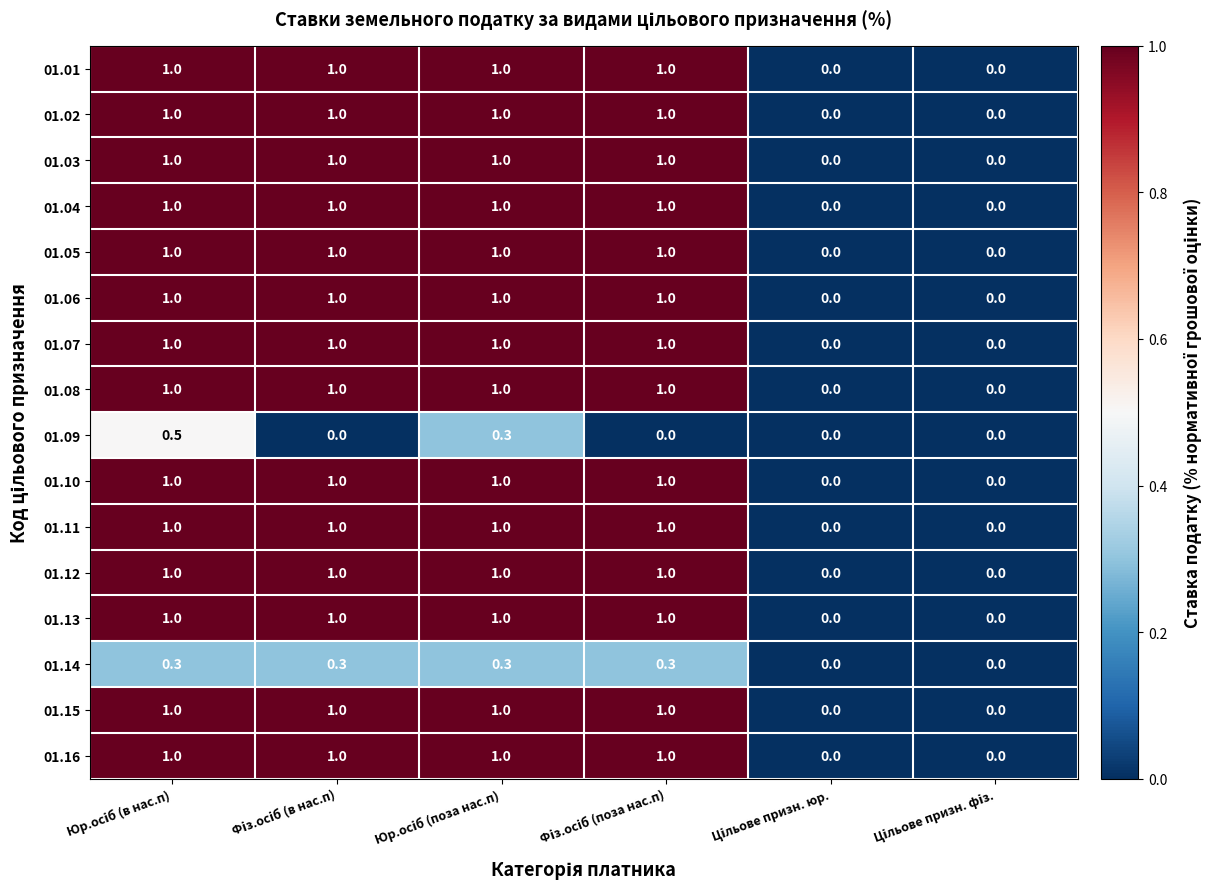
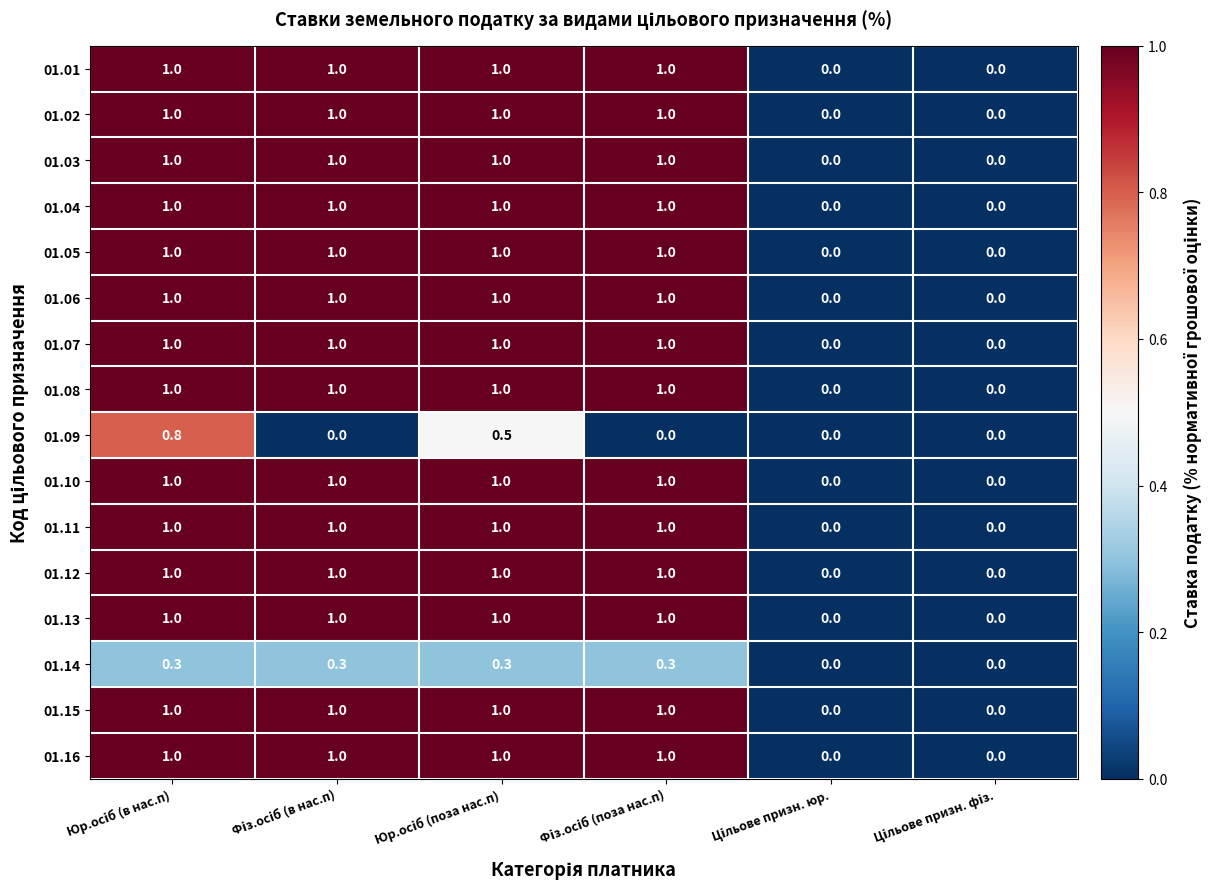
  {
    "01.01": {
      "Юр.осіб (в нас.п)": 1.0,
      "Фіз.осіб (в нас.п)": 1.0,
      "Юр.осіб (поза нас.п)": 1.0,
      "Фіз.осіб (поза нас.п)": 1.0,
      "Цільове призн. юр.": 0.0,
      "Цільове призн. фіз.": 0.0
    },
    "01.02": {
      "Юр.осіб (в нас.п)": 1.0,
      "Фіз.осіб (в нас.п)": 1.0,
      "Юр.осіб (поза нас.п)": 1.0,
      "Фіз.осіб (поза нас.п)": 1.0,
      "Цільове призн. юр.": 0.0,
      "Цільове призн. фіз.": 0.0
    },
    "01.03": {
      "Юр.осіб (в нас.п)": 1.0,
      "Фіз.осіб (в нас.п)": 1.0,
      "Юр.осіб (поза нас.п)": 1.0,
      "Фіз.осіб (поза нас.п)": 1.0,
      "Цільове призн. юр.": 0.0,
      "Цільове призн. фіз.": 0.0
    },
    "01.04": {
      "Юр.осіб (в нас.п)": 1.0,
      "Фіз.осіб (в нас.п)": 1.0,
      "Юр.осіб (поза нас.п)": 1.0,
      "Фіз.осіб (поза нас.п)": 1.0,
      "Цільове призн. юр.": 0.0,
      "Цільове призн. фіз.": 0.0
    },
    "01.05": {
      "Юр.осіб (в нас.п)": 1.0,
      "Фіз.осіб (в нас.п)": 1.0,
      "Юр.осіб (поза нас.п)": 1.0,
      "Фіз.осіб (поза нас.п)": 1.0,
      "Цільове призн. юр.": 0.0,
      "Цільове призн. фіз.": 0.0
    },
    "01.06": {
      "Юр.осіб (в нас.п)": 1.0,
      "Фіз.осіб (в нас.п)": 1.0,
      "Юр.осіб (поза нас.п)": 1.0,
      "Фіз.осіб (поза нас.п)": 1.0,
      "Цільове призн. юр.": 0.0,
      "Цільове призн. фіз.": 0.0
    },
    "01.07": {
      "Юр.осіб (в нас.п)": 1.0,
      "Фіз.осіб (в нас.п)": 1.0,
      "Юр.осіб (поза нас.п)": 1.0,
      "Фіз.осіб (поза нас.п)": 1.0,
      "Цільове призн. юр.": 0.0,
      "Цільове призн. фіз.": 0.0
    },
    "01.08": {
      "Юр.осіб (в нас.п)": 1.0,
      "Фіз.осіб (в нас.п)": 1.0,
      "Юр.осіб (поза нас.п)": 1.0,
      "Фіз.осіб (поза нас.п)": 1.0,
      "Цільове призн. юр.": 0.0,
      "Цільове призн. фіз.": 0.0
    },
    "01.09": {
-     "Юр.осіб (в нас.п)": 0.5,
+     "Юр.осіб (в нас.п)": 0.8,
      "Фіз.осіб (в нас.п)": 0.0,
-     "Юр.осіб (поза нас.п)": 0.3,
+     "Юр.осіб (поза нас.п)": 0.5,
      "Фіз.осіб (поза нас.п)": 0.0,
      "Цільове призн. юр.": 0.0,
      "Цільове призн. фіз.": 0.0
    },
    "01.10": {
      "Юр.осіб (в нас.п)": 1.0,
      "Фіз.осіб (в нас.п)": 1.0,
      "Юр.осіб (поза нас.п)": 1.0,
      "Фіз.осіб (поза нас.п)": 1.0,
      "Цільове призн. юр.": 0.0,
      "Цільове призн. фіз.": 0.0
    },
    "01.11": {
      "Юр.осіб (в нас.п)": 1.0,
      "Фіз.осіб (в нас.п)": 1.0,
      "Юр.осіб (поза нас.п)": 1.0,
      "Фіз.осіб (поза нас.п)": 1.0,
      "Цільове призн. юр.": 0.0,
      "Цільове призн. фіз.": 0.0
    },
    "01.12": {
      "Юр.осіб (в нас.п)": 1.0,
      "Фіз.осіб (в нас.п)": 1.0,
      "Юр.осіб (поза нас.п)": 1.0,
      "Фіз.осіб (поза нас.п)": 1.0,
      "Цільове призн. юр.": 0.0,
      "Цільове призн. фіз.": 0.0
    },
    "01.13": {
      "Юр.осіб (в нас.п)": 1.0,
      "Фіз.осіб (в нас.п)": 1.0,
      "Юр.осіб (поза нас.п)": 1.0,
      "Фіз.осіб (поза нас.п)": 1.0,
      "Цільове призн. юр.": 0.0,
      "Цільове призн. фіз.": 0.0
    },
    "01.14": {
      "Юр.осіб (в нас.п)": 0.3,
      "Фіз.осіб (в нас.п)": 0.3,
      "Юр.осіб (поза нас.п)": 0.3,
      "Фіз.осіб (поза нас.п)": 0.3,
      "Цільове призн. юр.": 0.0,
      "Цільове призн. фіз.": 0.0
    },
    "01.15": {
      "Юр.осіб (в нас.п)": 1.0,
      "Фіз.осіб (в нас.п)": 1.0,
      "Юр.осіб (поза нас.п)": 1.0,
      "Фіз.осіб (поза нас.п)": 1.0,
      "Цільове призн. юр.": 0.0,
      "Цільове призн. фіз.": 0.0
    },
    "01.16": {
      "Юр.осіб (в нас.п)": 1.0,
      "Фіз.осіб (в нас.п)": 1.0,
      "Юр.осіб (поза нас.п)": 1.0,
      "Фіз.осіб (поза нас.п)": 1.0,
      "Цільове призн. юр.": 0.0,
      "Цільове призн. фіз.": 0.0
    }
  }
